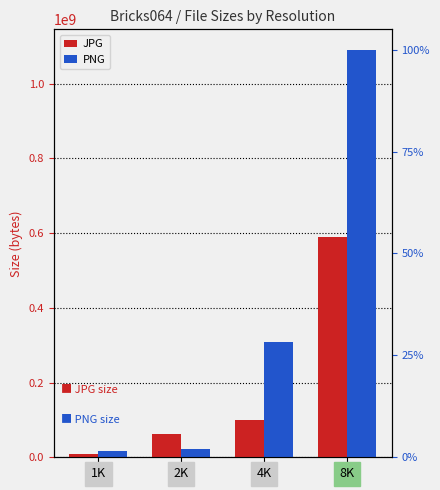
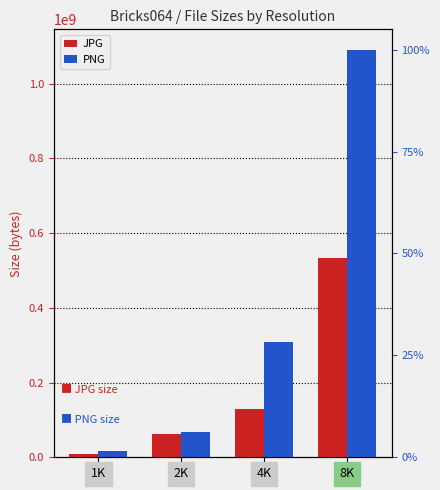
  {
    "JPG": {
      "1K": 10000000,
      "2K": 60000000,
-     "4K": 100000000,
-     "8K": 590000000
+     "4K": 130000000,
+     "8K": 530000000
    },
    "PNG": {
      "1K": 20000000,
-     "2K": 20000000,
+     "2K": 70000000,
      "4K": 310000000,
      "8K": 1090000000
    }
  }
